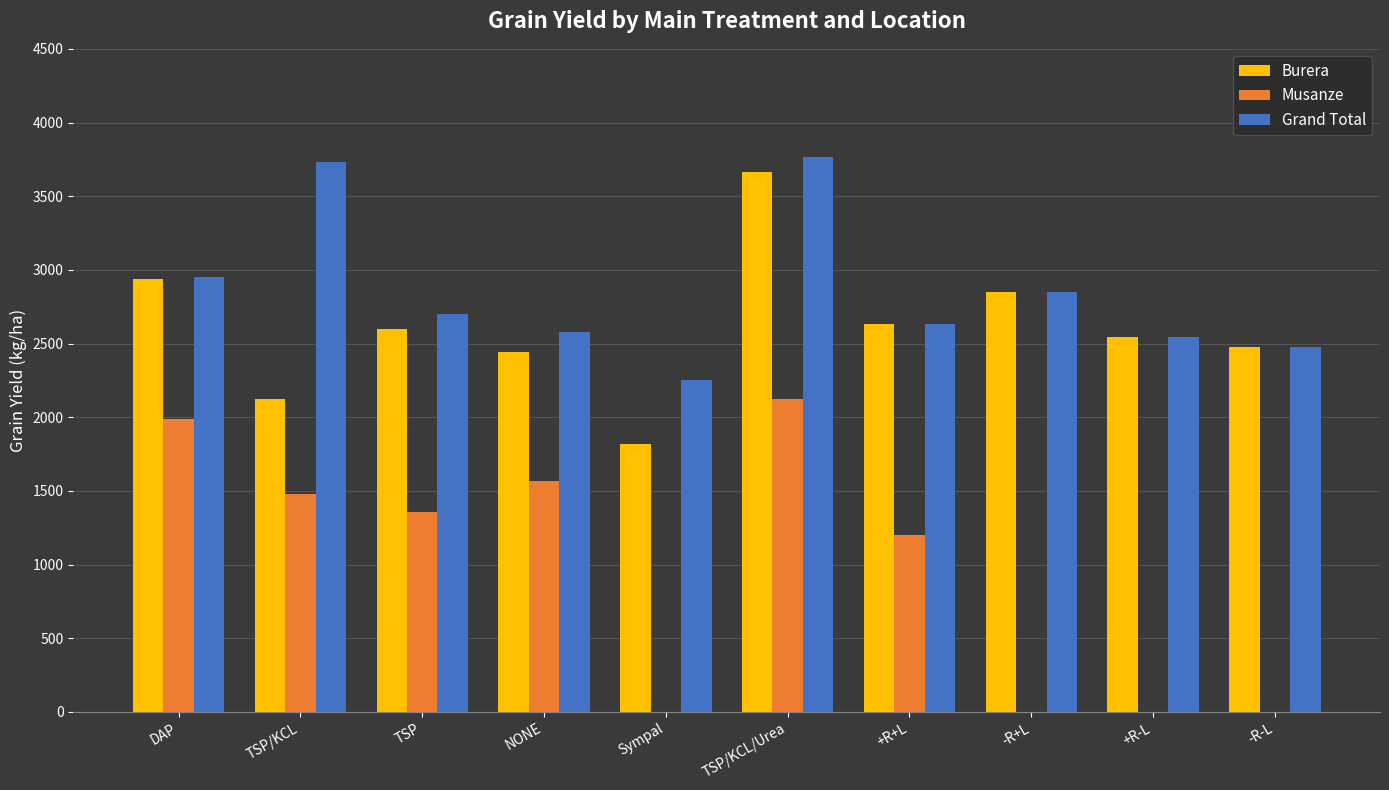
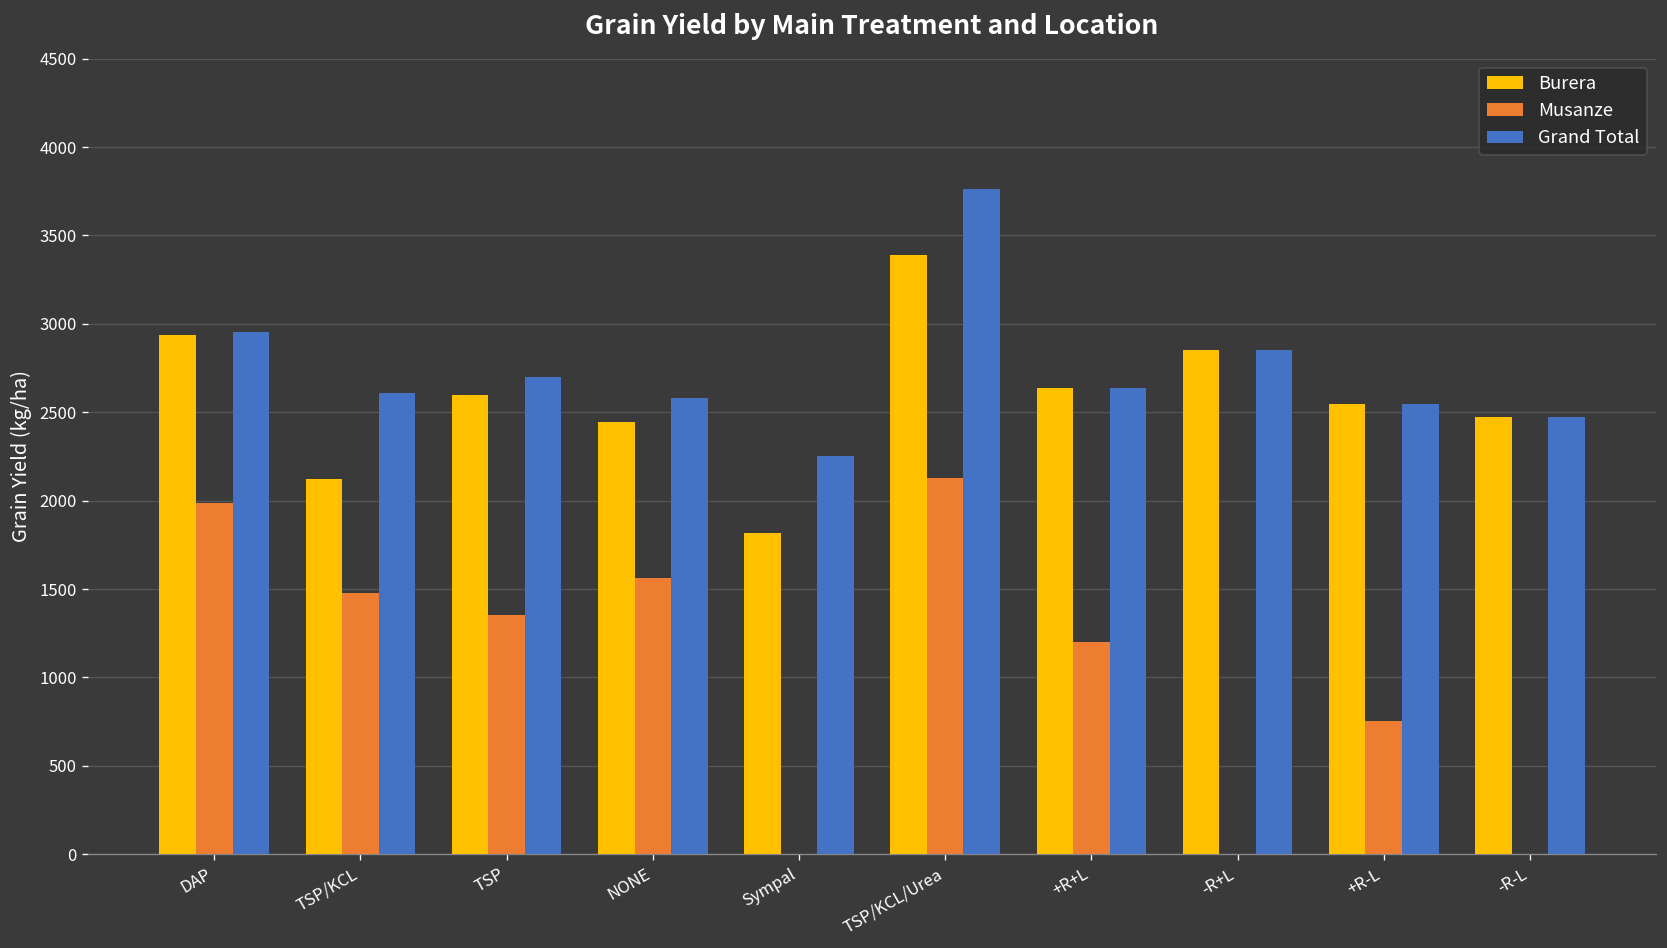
  {
    "Burera": {
      "DAP": 2940,
      "TSP/KCL": 2120,
      "TSP": 2600,
      "NONE": 2440,
      "Sympal": 1820,
-     "TSP/KCL/Urea": 3660,
+     "TSP/KCL/Urea": 3390,
      "+R+L": 2630,
      "-R+L": 2850,
      "+R-L": 2550,
      "-R-L": 2470
    },
    "Musanze": {
      "DAP": 1990,
      "TSP/KCL": 1480,
      "TSP": 1360,
      "NONE": 1560,
      "Sympal": 0,
      "TSP/KCL/Urea": 2130,
      "+R+L": 1200,
      "-R+L": 0,
-     "+R-L": 0,
+     "+R-L": 760,
      "-R-L": 0
    },
    "Grand Total": {
      "DAP": 2950,
-     "TSP/KCL": 3730,
+     "TSP/KCL": 2610,
      "TSP": 2700,
      "NONE": 2580,
      "Sympal": 2250,
      "TSP/KCL/Urea": 3760,
      "+R+L": 2630,
      "-R+L": 2850,
      "+R-L": 2550,
      "-R-L": 2470
    }
  }
